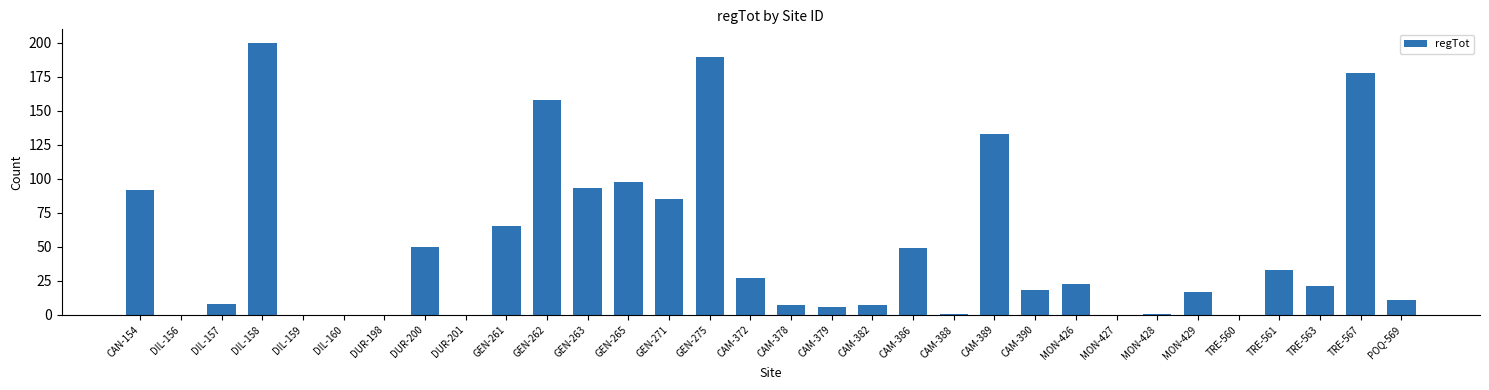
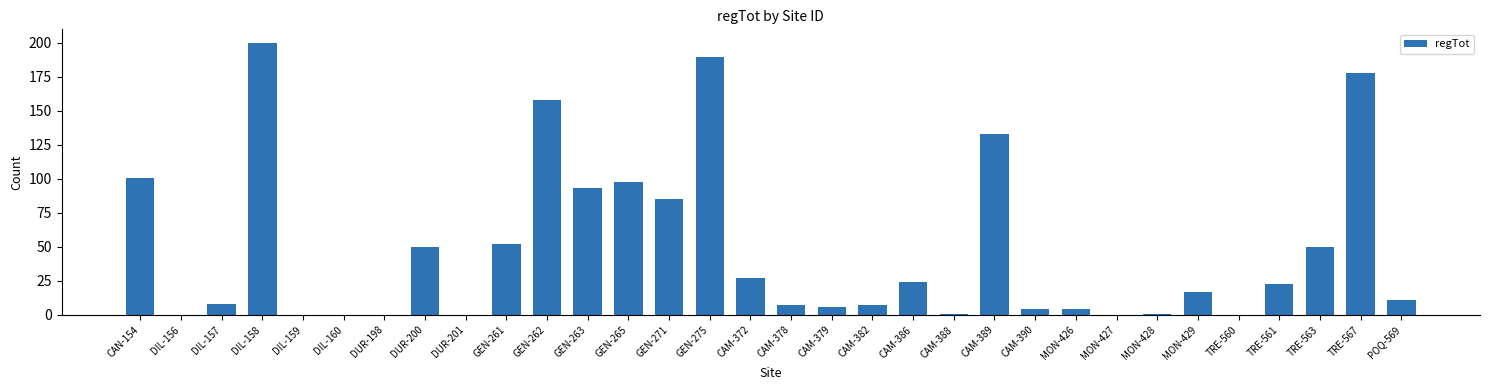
  {
-   "CAN-154": 92,
+   "CAN-154": 101,
    "DIL-156": 0,
    "DIL-157": 8,
    "DIL-158": 200,
    "DIL-159": 0,
    "DIL-160": 0,
    "DUR-198": 0,
    "DUR-200": 50,
    "DUR-201": 0,
-   "GEN-261": 65,
+   "GEN-261": 52,
    "GEN-262": 158,
    "GEN-263": 93,
    "GEN-265": 98,
    "GEN-271": 85,
    "GEN-275": 190,
    "CAM-372": 27,
    "CAM-378": 7,
    "CAM-379": 6,
    "CAM-382": 7,
-   "CAM-386": 49,
+   "CAM-386": 24,
    "CAM-389": 133,
-   "CAM-390": 18,
-   "MON-426": 23,
+   "CAM-390": 4,
+   "MON-426": 4,
    "MON-427": 0,
    "MON-429": 17,
    "TRE-560": 0,
-   "TRE-561": 33,
-   "TRE-563": 21,
+   "TRE-561": 23,
+   "TRE-563": 50,
    "TRE-567": 178,
    "POQ-569": 11
  }
